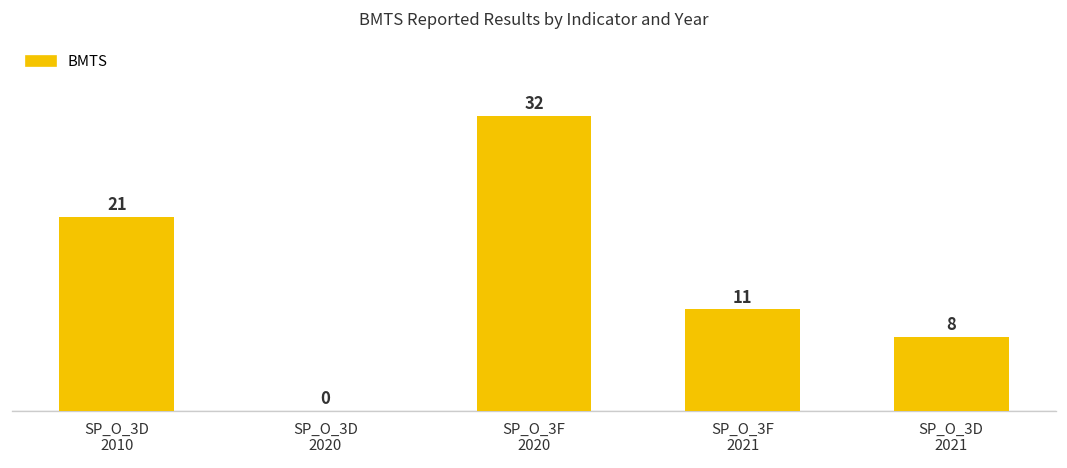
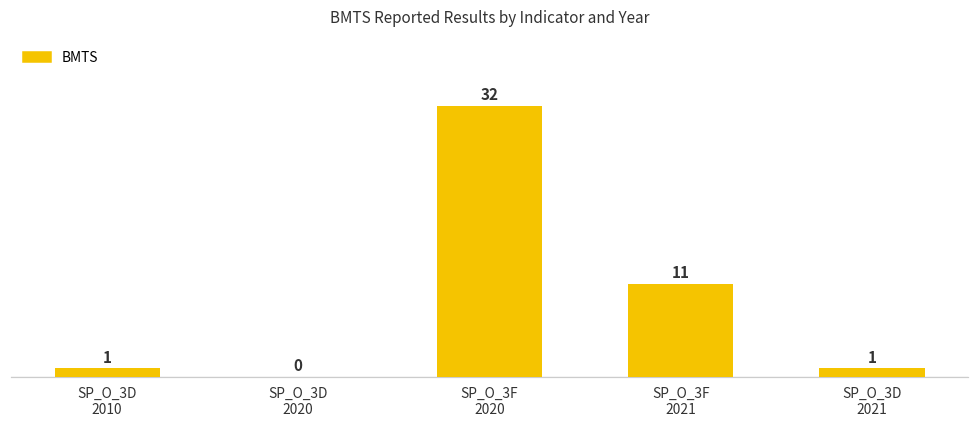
  {
-   "SP_O_3D 2010": 21,
+   "SP_O_3D 2010": 1,
    "SP_O_3D 2020": 0,
    "SP_O_3F 2020": 32,
    "SP_O_3F 2021": 11,
-   "SP_O_3D 2021": 8
+   "SP_O_3D 2021": 1
  }
